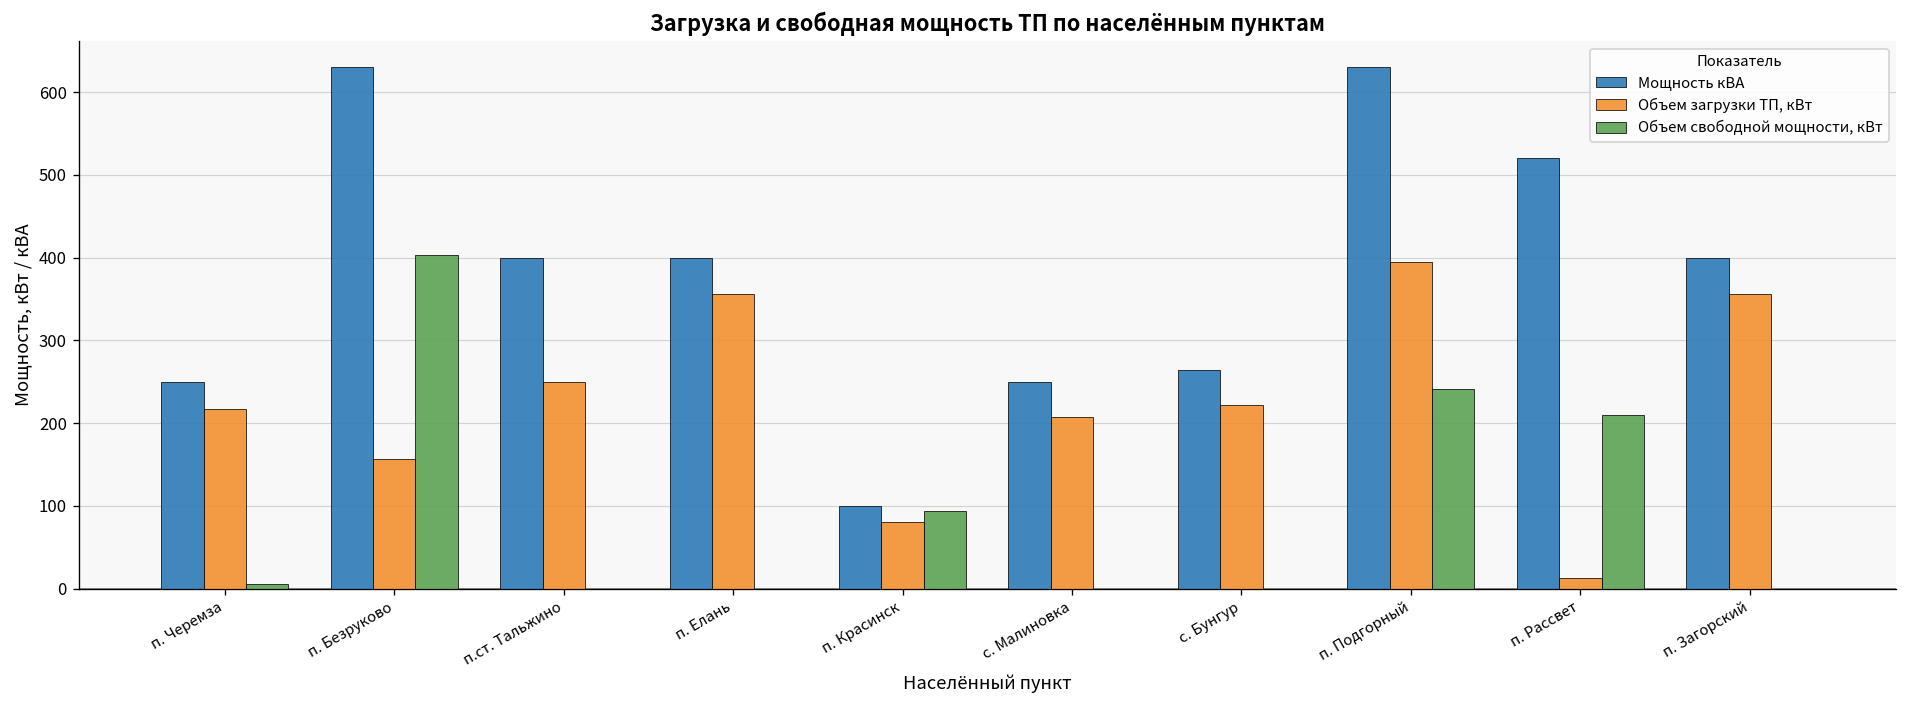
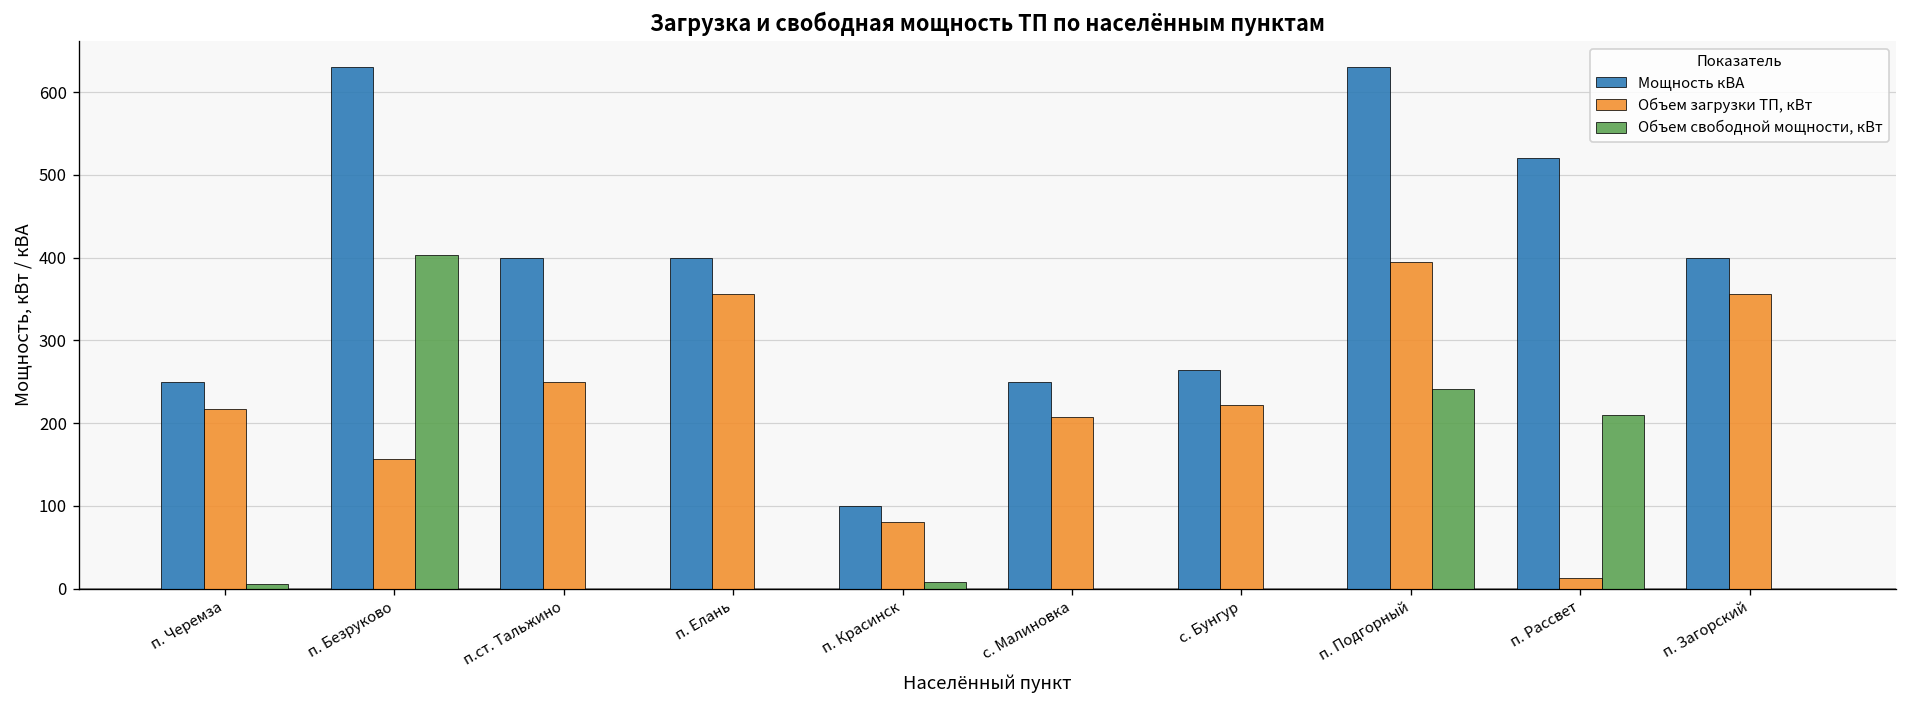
  {
    "Мощность кВА": {
      "п. Черемза": 250,
      "п. Безруково": 630,
      "п.ст. Тальжино": 400,
      "п. Елань": 400,
      "п. Красинск": 100,
      "с. Малиновка": 250,
      "с. Бунгур": 260,
      "п. Подгорный": 630,
      "п. Рассвет": 520,
      "п. Загорский": 400
    },
    "Объем загрузки ТП, кВт": {
      "п. Черемза": 220,
      "п. Безруково": 160,
      "п.ст. Тальжино": 250,
      "п. Елань": 360,
      "п. Красинск": 80,
      "с. Малиновка": 210,
      "с. Бунгур": 220,
      "п. Подгорный": 400,
      "п. Рассвет": 10,
      "п. Загорский": 360
    },
    "Объем свободной мощности, кВт": {
      "п. Черемза": 10,
      "п. Безруково": 400,
      "п.ст. Тальжино": 0,
      "п. Елань": 0,
-     "п. Красинск": 90,
+     "п. Красинск": 10,
      "с. Малиновка": 0,
      "с. Бунгур": 0,
      "п. Подгорный": 240,
      "п. Рассвет": 210,
      "п. Загорский": 0
    }
  }
